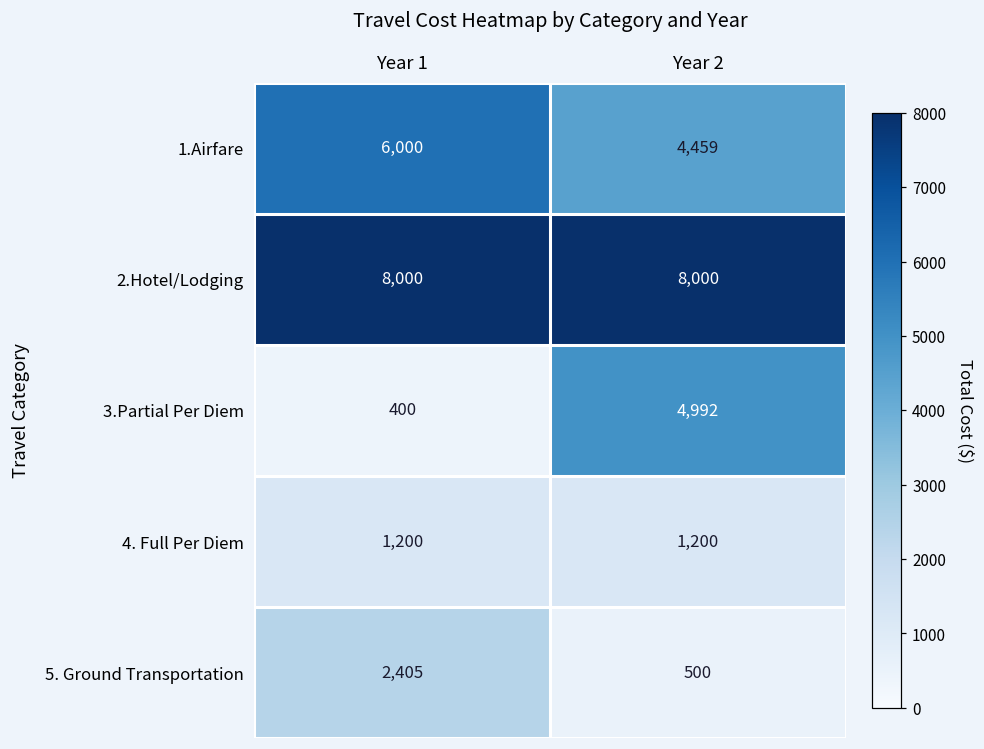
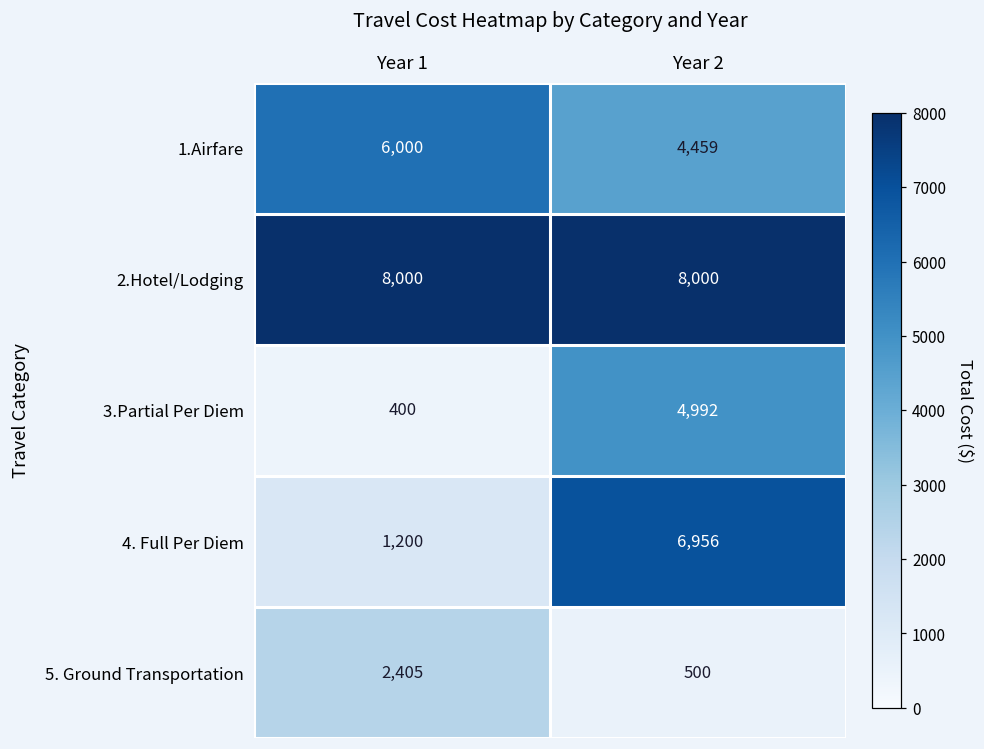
  {
    "1.Airfare": {
      "Year 1": "6,000",
      "Year 2": "4,459"
    },
    "2.Hotel/Lodging": {
      "Year 1": "8,000",
      "Year 2": "8,000"
    },
    "3.Partial Per Diem": {
      "Year 1": "400",
      "Year 2": "4,992"
    },
    "4. Full Per Diem": {
      "Year 1": "1,200",
-     "Year 2": "1,200"
+     "Year 2": "6,956"
    },
    "5. Ground Transportation": {
      "Year 1": "2,405",
      "Year 2": "500"
    }
  }
